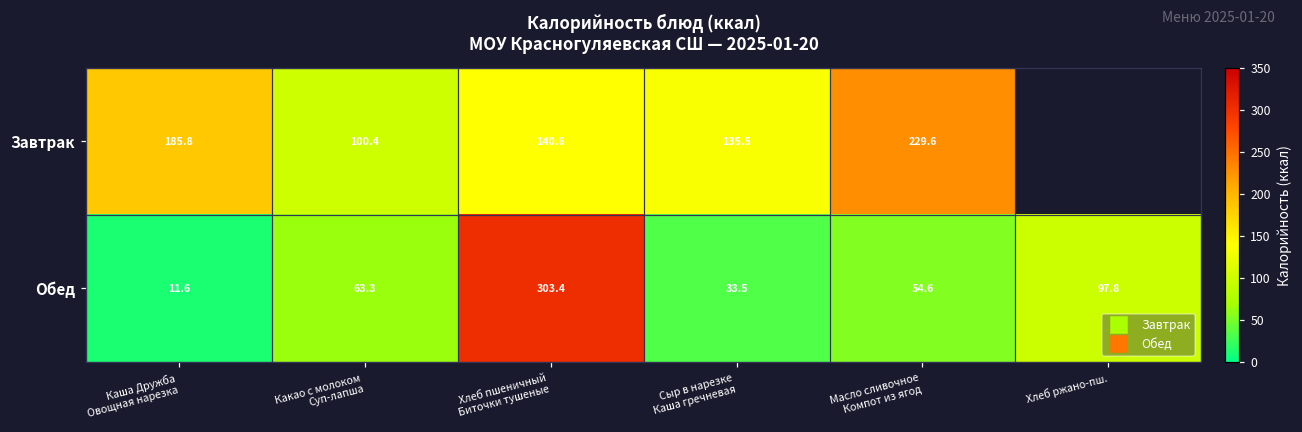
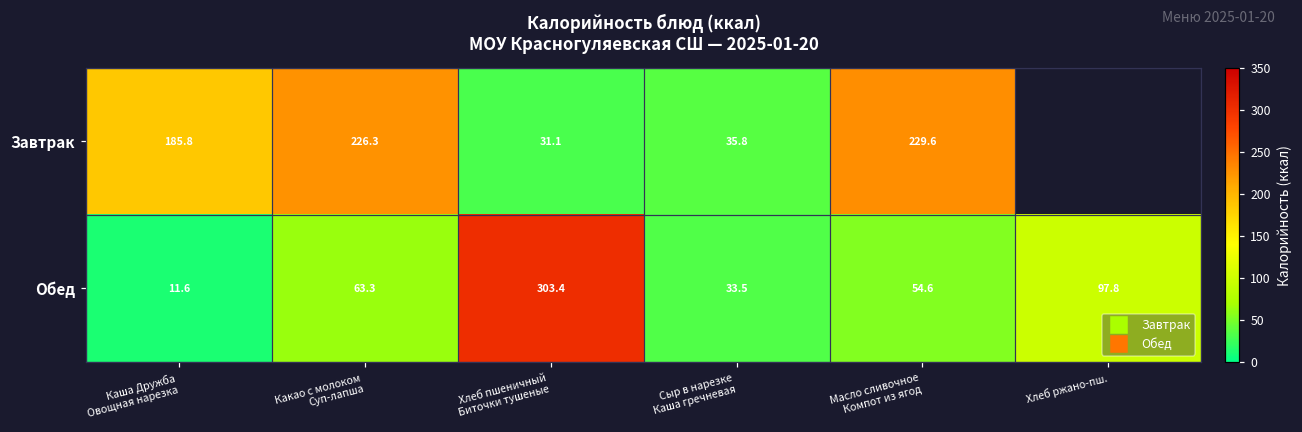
  {
    "Завтрак": {
      "Каша Дружба Овощная нарезка": 185.8,
-     "Какао с молоком Суп-лапша": 100.4,
-     "Хлеб пшеничный Биточки тушеные": 140.6,
-     "Сыр в нарезке Каша гречневая": 135.5,
+     "Какао с молоком Суп-лапша": 226.3,
+     "Хлеб пшеничный Биточки тушеные": 31.1,
+     "Сыр в нарезке Каша гречневая": 35.8,
      "Масло сливочное Компот из ягод": 229.6
    },
    "Обед": {
      "Каша Дружба Овощная нарезка": 11.6,
      "Какао с молоком Суп-лапша": 63.3,
      "Хлеб пшеничный Биточки тушеные": 303.4,
      "Сыр в нарезке Каша гречневая": 33.5,
      "Масло сливочное Компот из ягод": 54.6,
      "Хлеб ржано-пш.": 97.8
    }
  }
